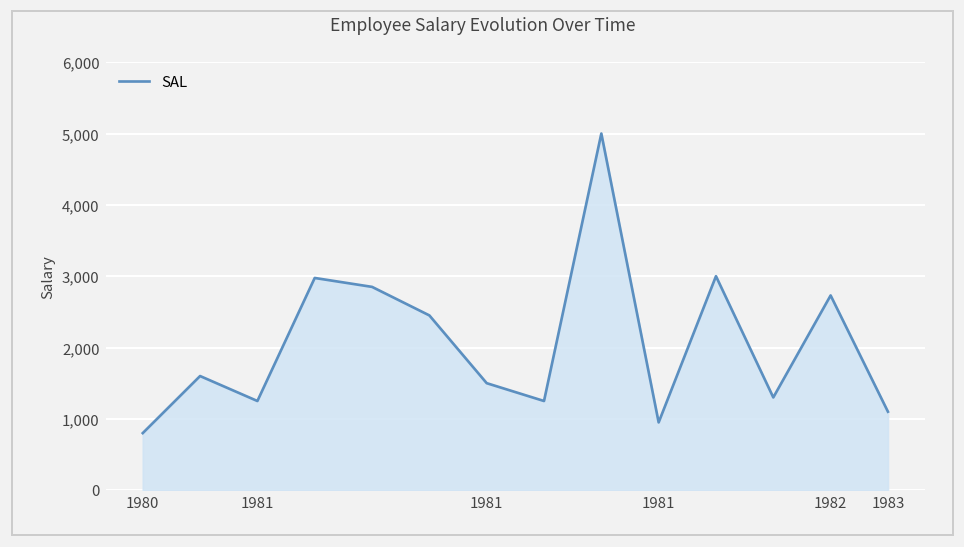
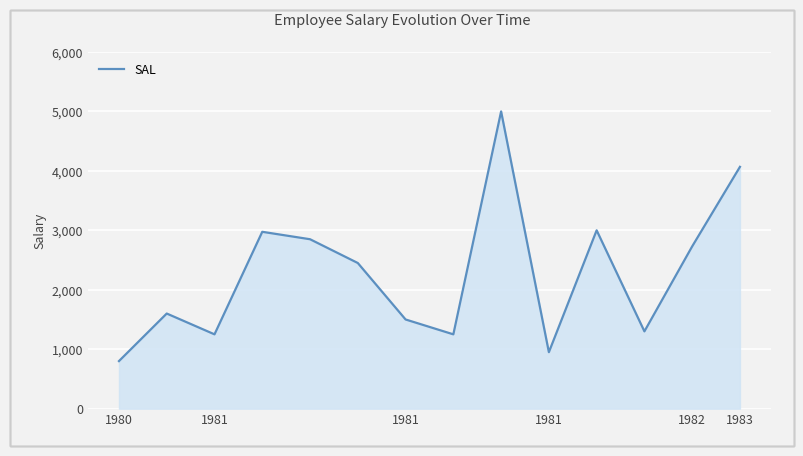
  {
    "1980": "800",
    "1982": "2,700",
-   "1983": "1,100"
+   "1983": "4,100"
  }
